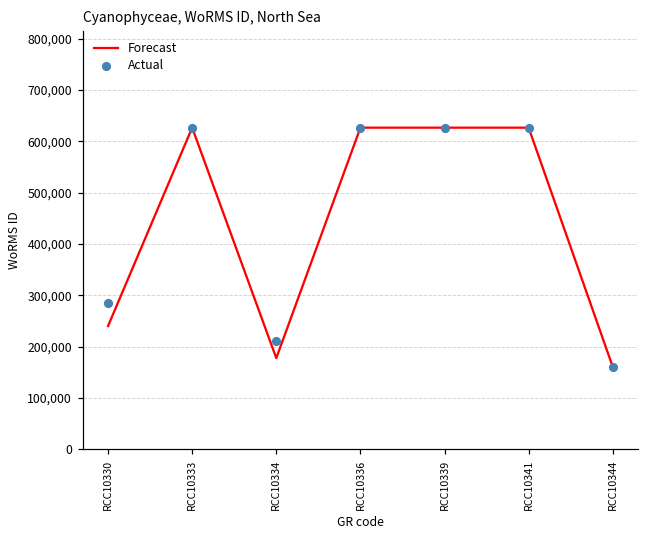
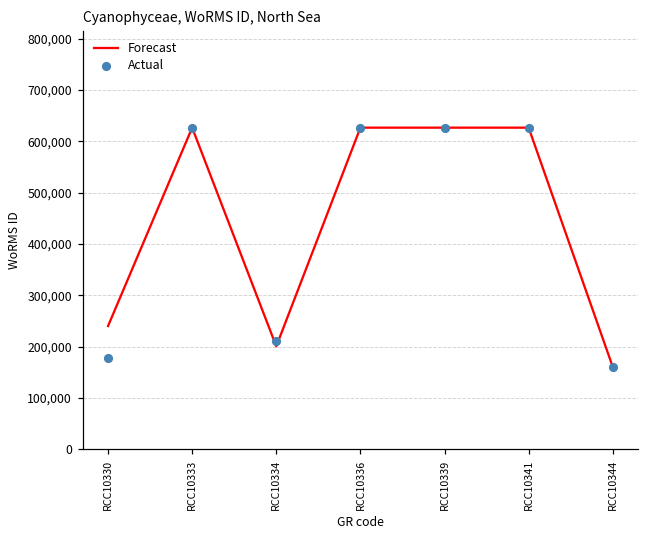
  {
    "Actual": {
-     "RCC10330": "290,000"
+     "RCC10330": "180,000"
    },
    "Forecast": {
      "RCC10330": "240,000",
-     "RCC10334": "180,000"
+     "RCC10334": "200,000"
    }
  }
